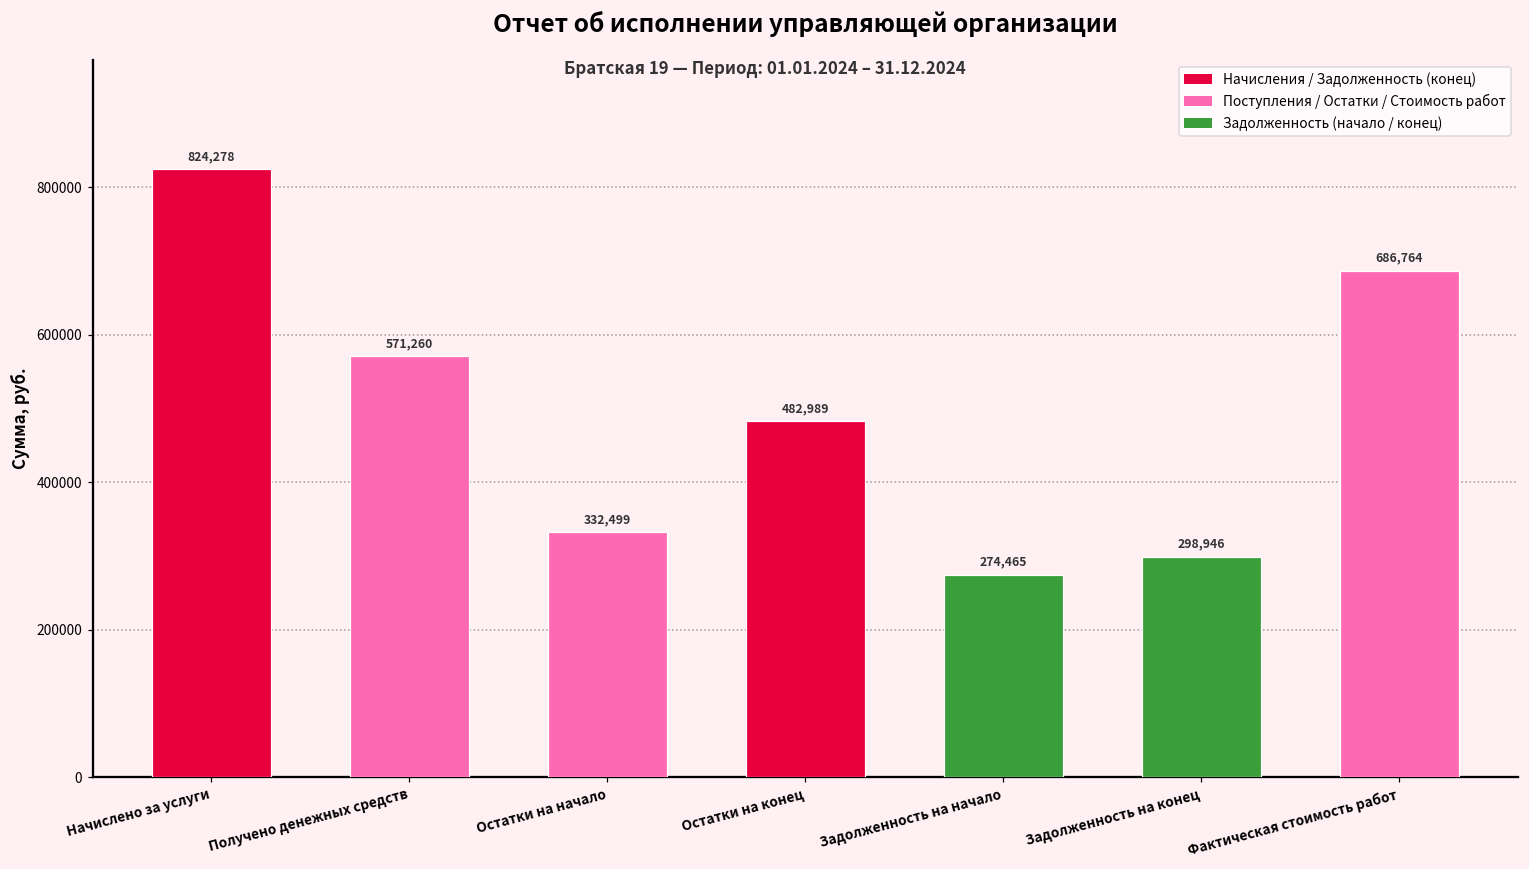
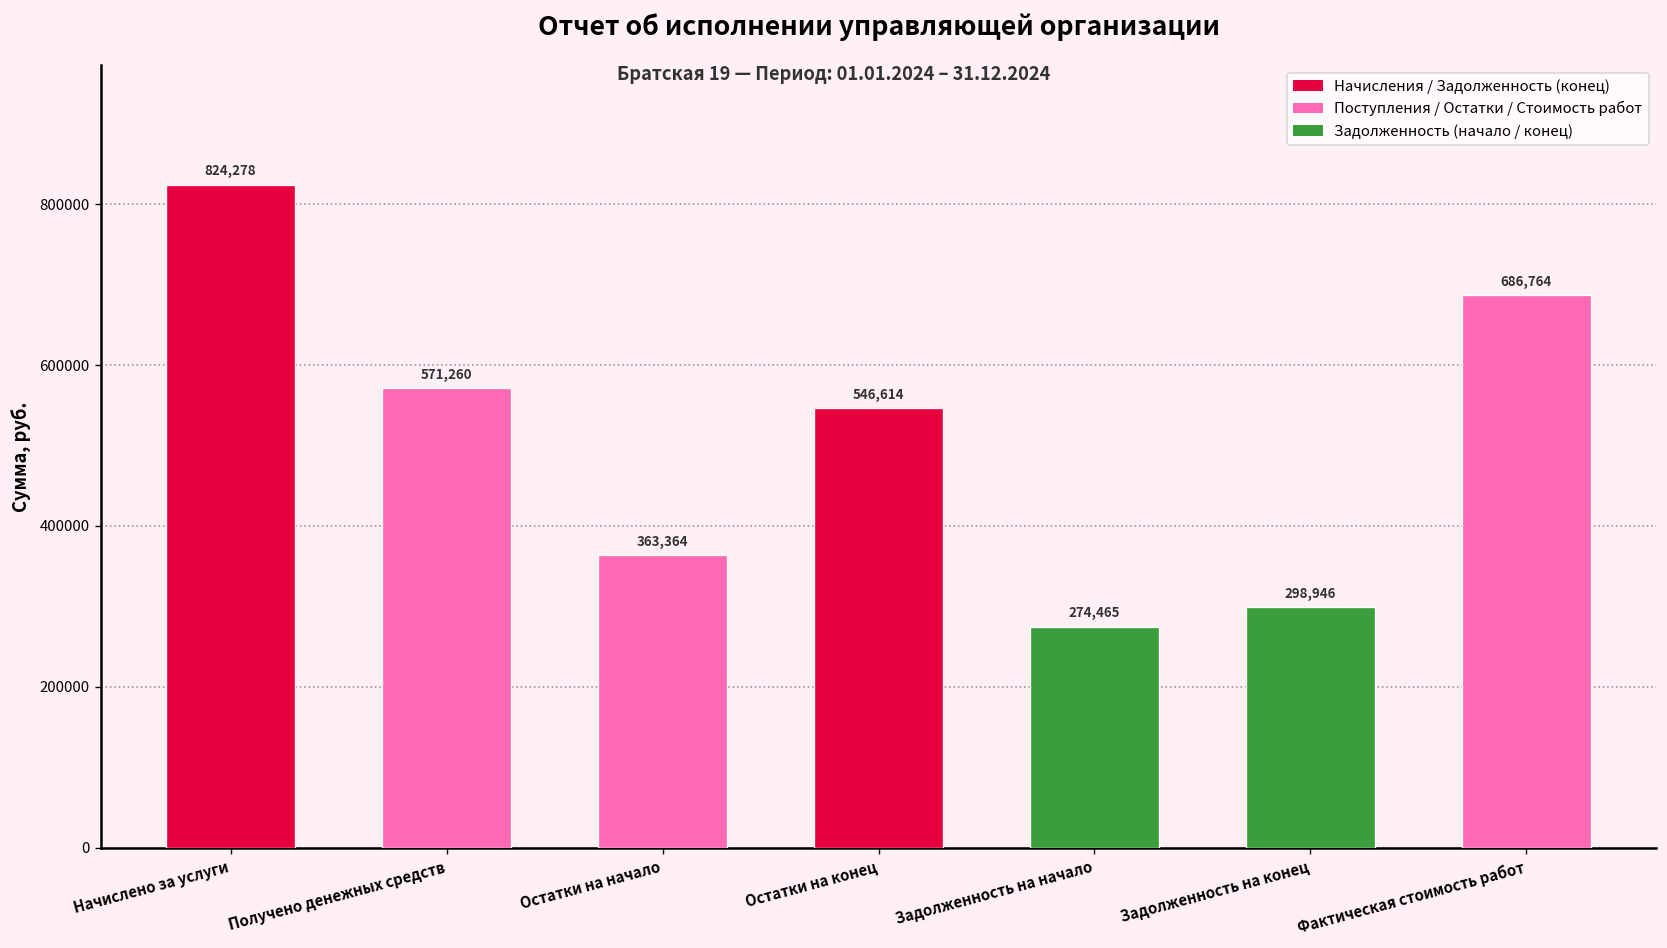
  {
    "Начислено за услуги": "824,278",
    "Получено денежных средств": "571,260",
-   "Остатки на начало": "332,499",
-   "Остатки на конец": "482,989",
+   "Остатки на начало": "363,364",
+   "Остатки на конец": "546,614",
    "Задолженность на начало": "274,465",
    "Задолженность на конец": "298,946",
    "Фактическая стоимость работ": "686,764"
  }
